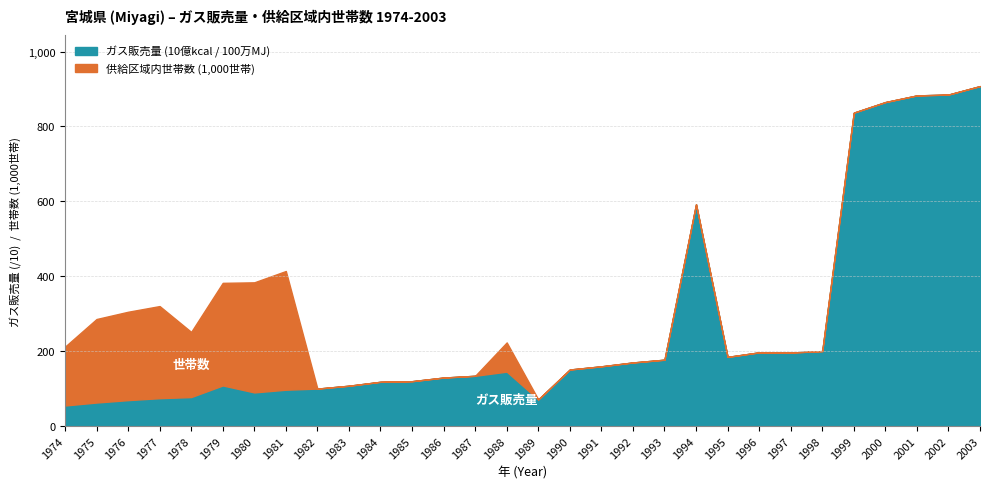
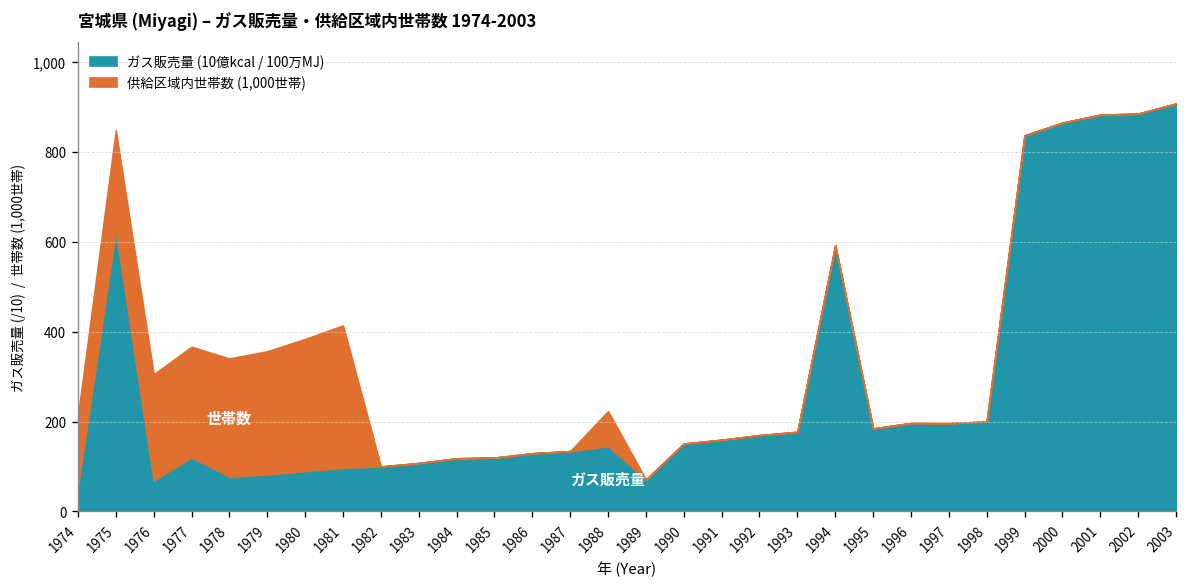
  {
    "ガス販売量 (10億kcal / 100万MJ)": {
-     "1975": 60,
-     "1977": 70,
-     "1979": 110
+     "1975": 620,
+     "1977": 120,
+     "1979": 80
    },
    "供給区域内世帯数 (1,000世帯)": {
      "1974": 160,
      "1975": 220,
      "1976": 240,
      "1977": 250,
-     "1978": 170,
+     "1978": 260,
      "1979": 270,
      "1980": 290,
      "1981": 320,
      "1988": 80
    }
  }
